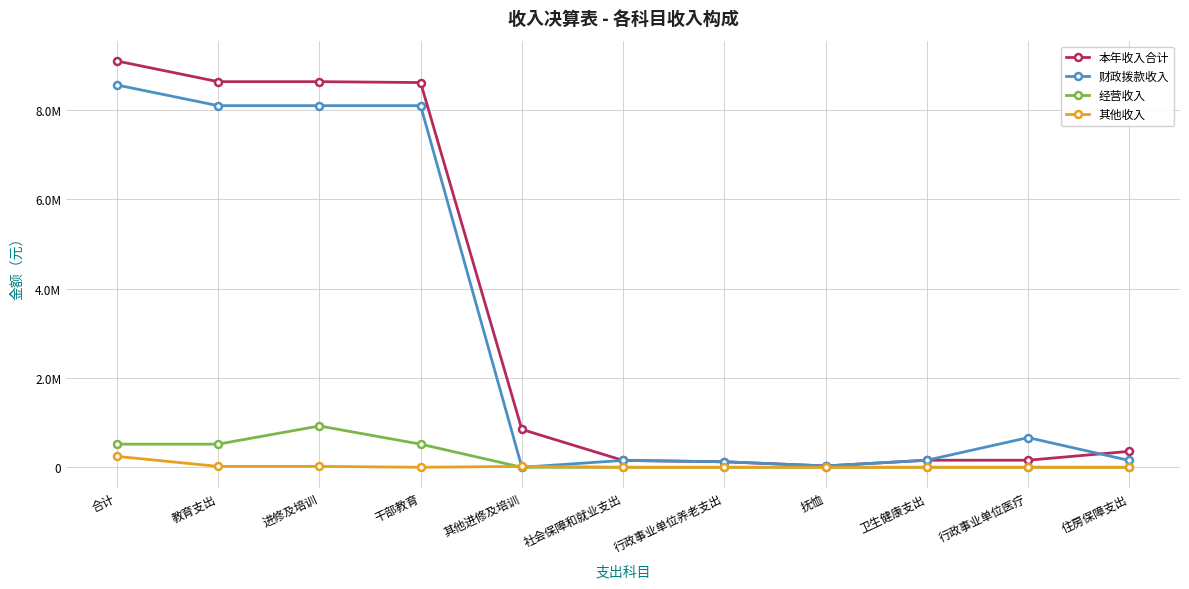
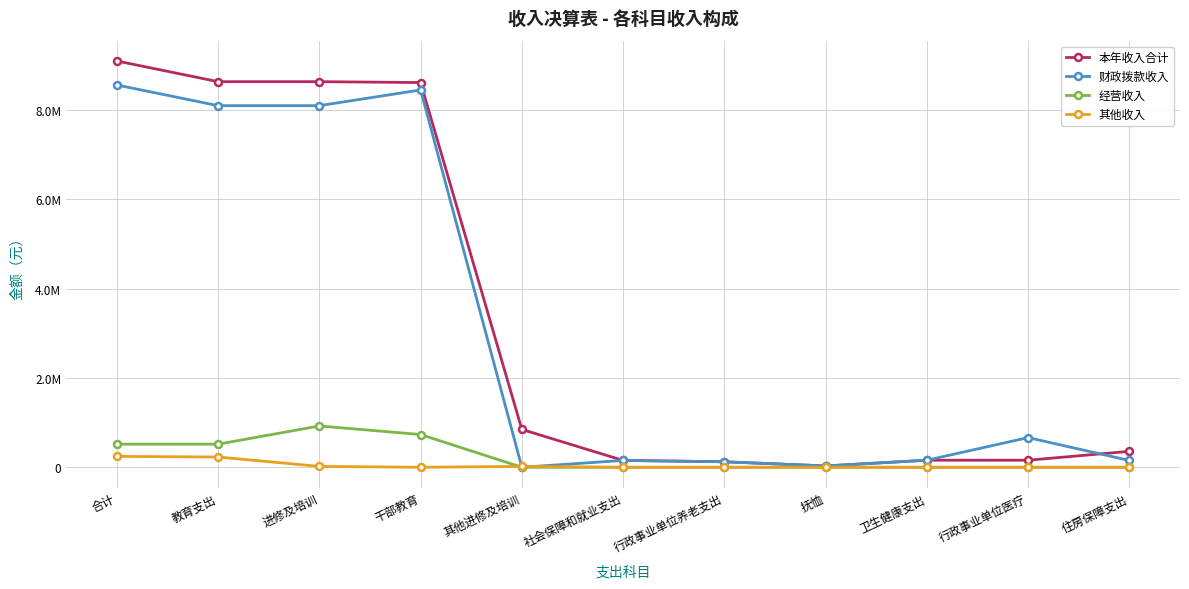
  {
    "本年收入合计": {
      "合计": 9100000,
      "教育支出": 8600000,
      "进修及培训": 8600000,
      "干部教育": 8600000,
      "其他进修及培训": 800000,
      "行政事业单位医疗": 200000,
      "住房保障支出": 400000
    },
    "财政拨款收入": {
      "合计": 8600000,
      "教育支出": 8100000,
      "进修及培训": 8100000,
-     "干部教育": 8100000,
+     "干部教育": 8400000,
      "行政事业单位医疗": 700000,
      "住房保障支出": 200000
    },
    "经营收入": {
      "合计": 500000,
      "教育支出": 500000,
      "进修及培训": 900000,
-     "干部教育": 500000
+     "干部教育": 700000
    },
    "其他收入": {
      "合计": 200000,
-     "教育支出": 0,
+     "教育支出": 200000,
      "进修及培训": 0,
      "干部教育": 0
    }
  }
